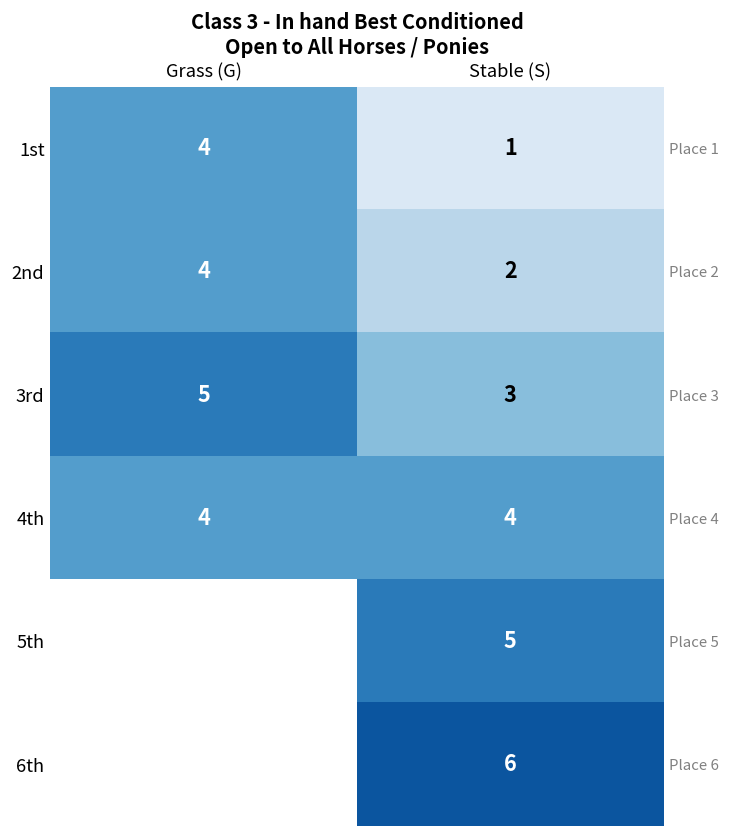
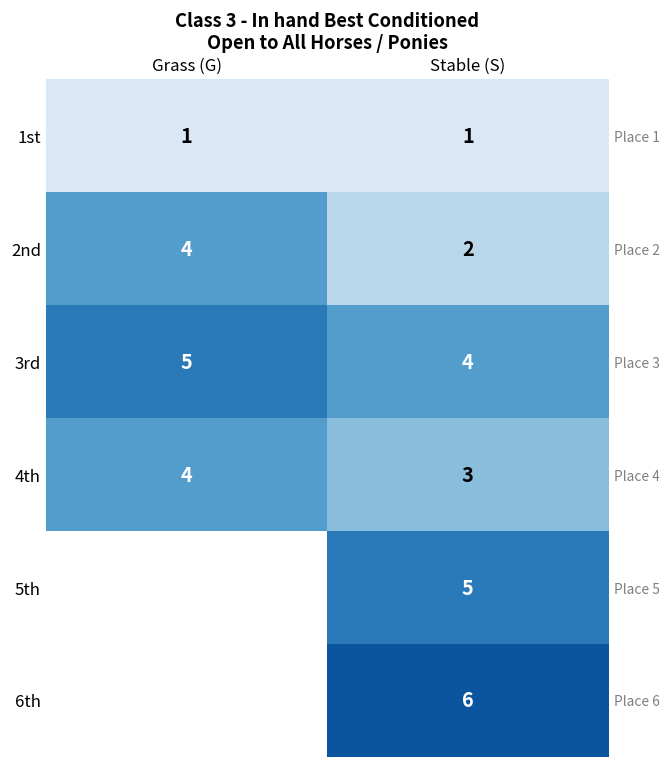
  {
    "1st": {
-     "Grass (G)": 4,
+     "Grass (G)": 1,
      "Stable (S)": 1
    },
    "2nd": {
      "Grass (G)": 4,
      "Stable (S)": 2
    },
    "3rd": {
      "Grass (G)": 5,
-     "Stable (S)": 3
+     "Stable (S)": 4
    },
    "4th": {
      "Grass (G)": 4,
-     "Stable (S)": 4
+     "Stable (S)": 3
    },
    "5th": {
      "Stable (S)": 5
    },
    "6th": {
      "Stable (S)": 6
    }
  }
